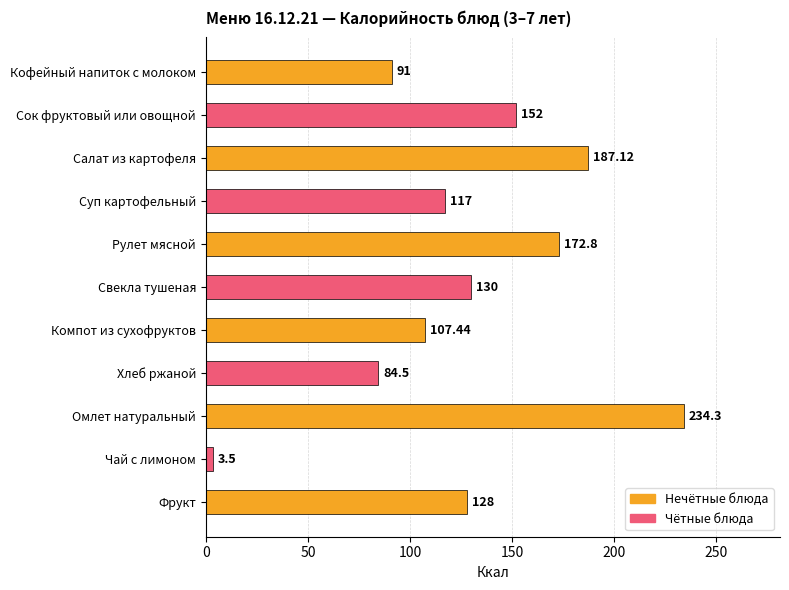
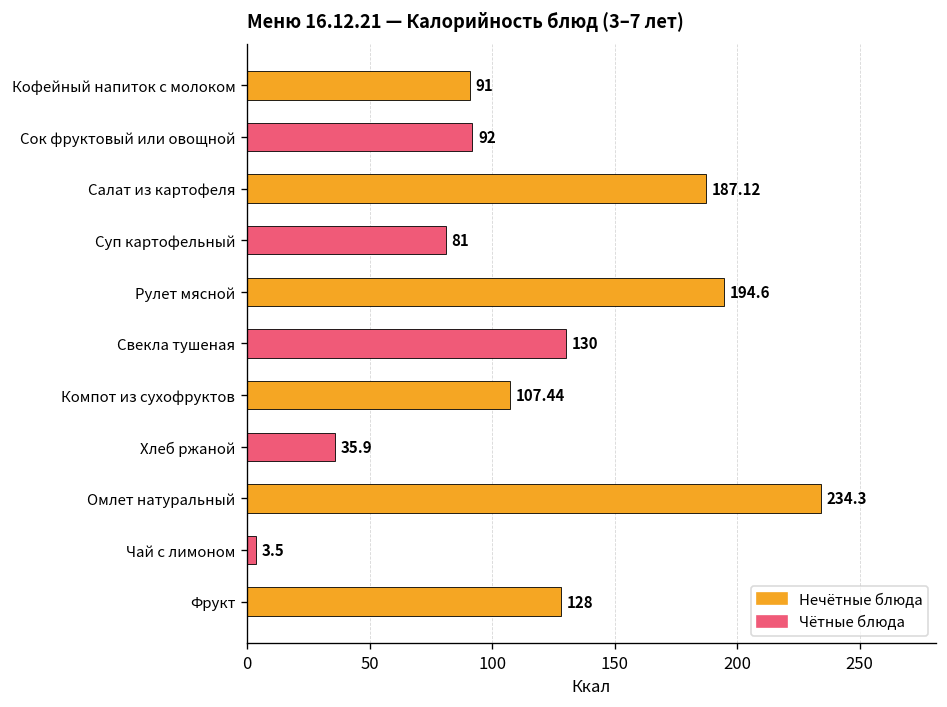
  {
    "Кофейный напиток с молоком": 91,
-   "Сок фруктовый или овощной": 152,
+   "Сок фруктовый или овощной": 92,
    "Салат из картофеля": 187.12,
-   "Суп картофельный": 117,
-   "Рулет мясной": 172.8,
+   "Суп картофельный": 81,
+   "Рулет мясной": 194.6,
    "Свекла тушеная": 130,
    "Компот из сухофруктов": 107.44,
-   "Хлеб ржаной": 84.5,
+   "Хлеб ржаной": 35.9,
    "Омлет натуральный": 234.3,
    "Чай с лимоном": 3.5,
    "Фрукт": 128
  }
